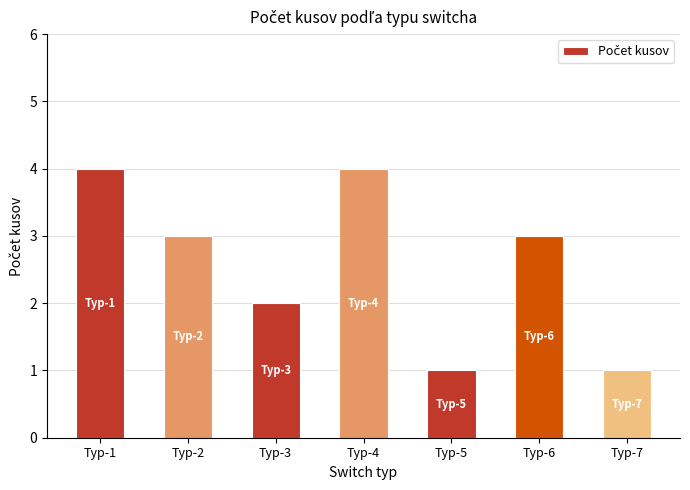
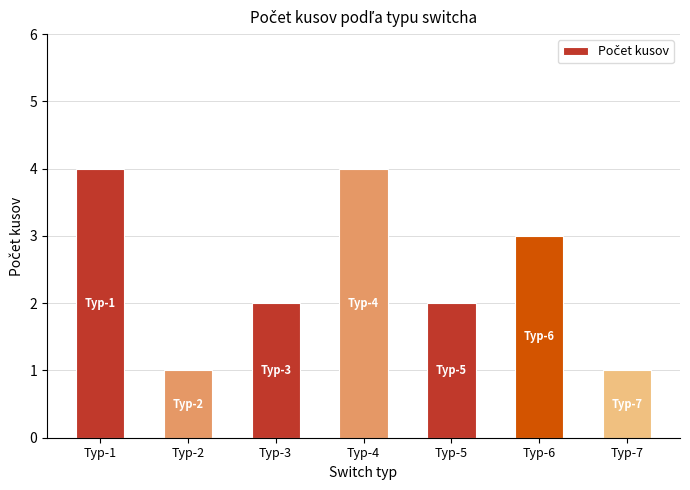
  {
    "Typ-1": 4,
-   "Typ-2": 3,
+   "Typ-2": 1,
    "Typ-3": 2,
    "Typ-4": 4,
-   "Typ-5": 1,
+   "Typ-5": 2,
    "Typ-6": 3,
    "Typ-7": 1
  }
